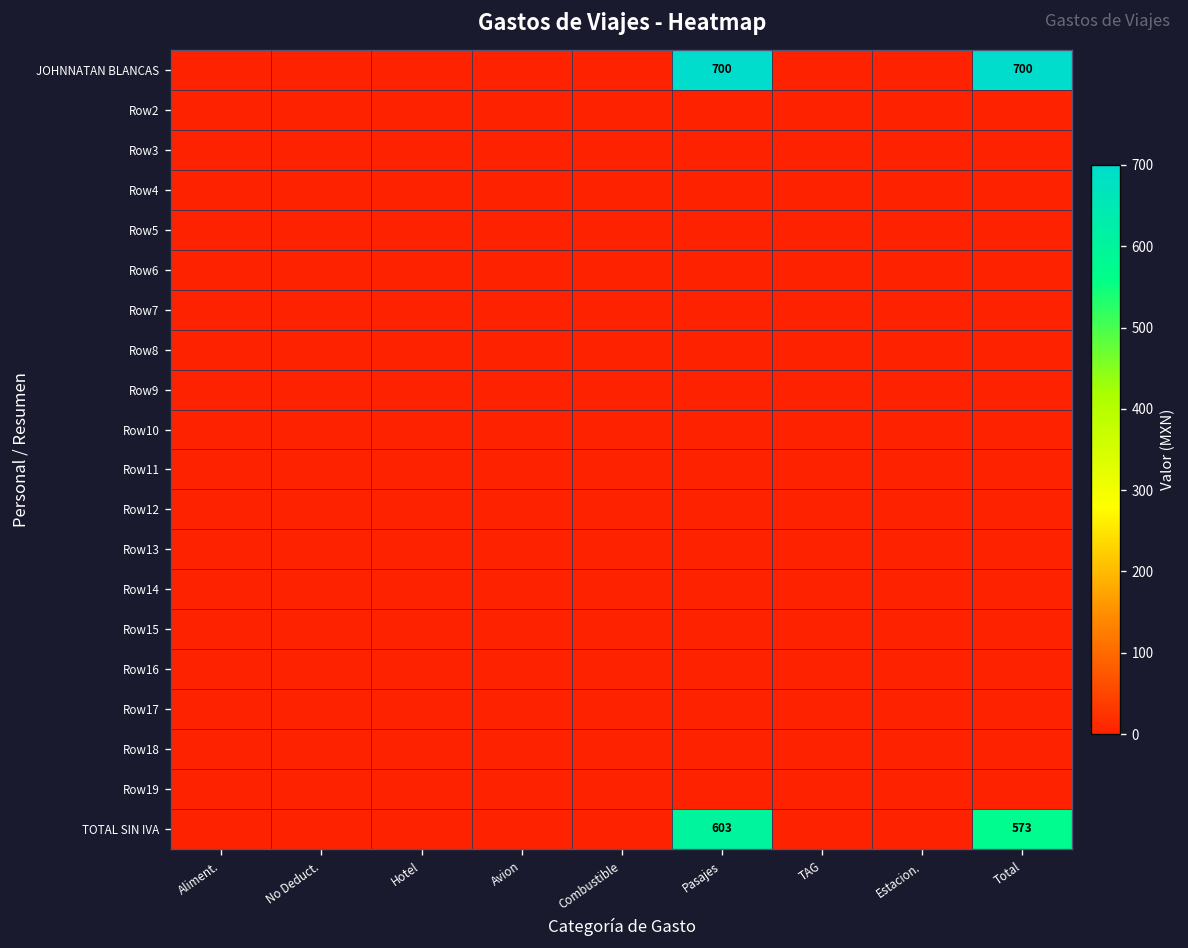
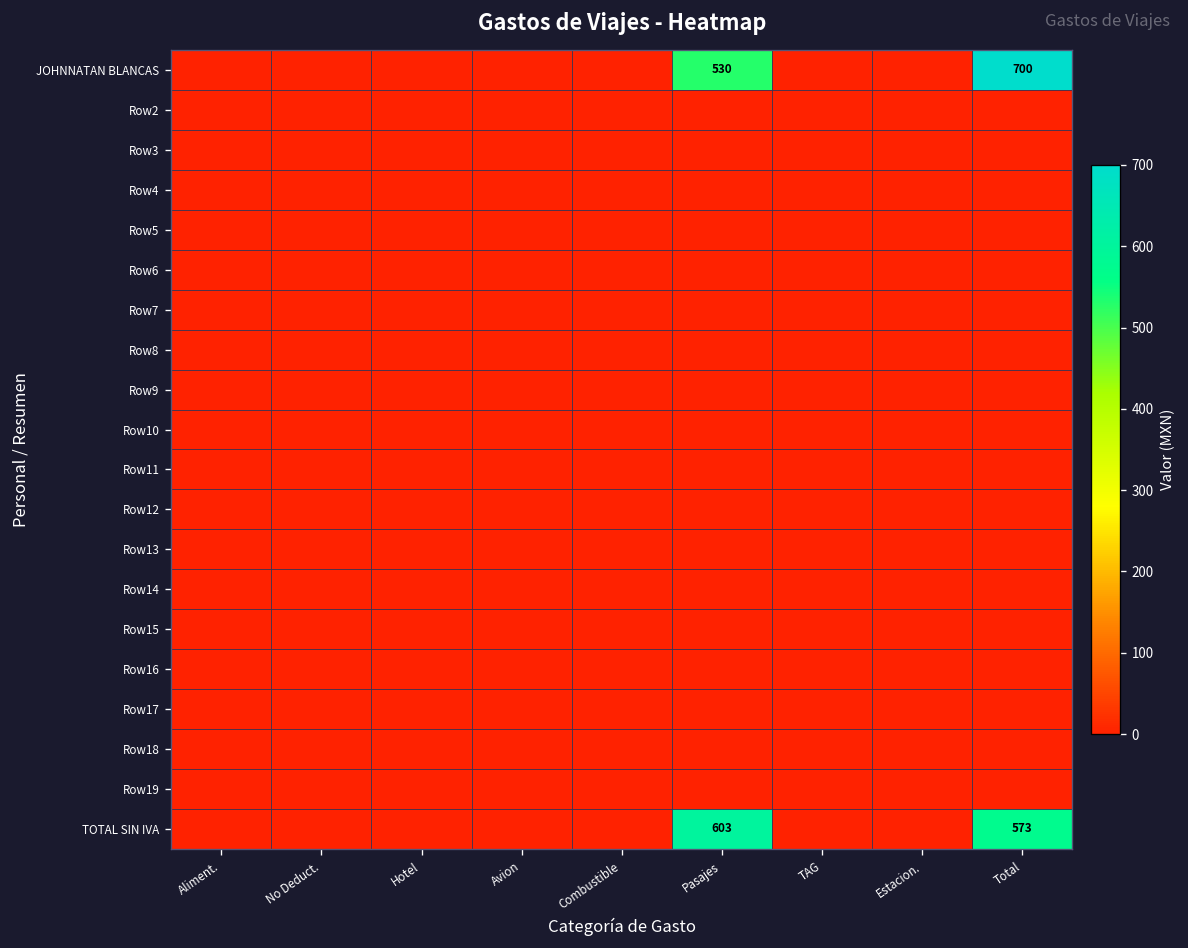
  {
    "JOHNNATAN BLANCAS": {
-     "Pasajes": 700,
+     "Pasajes": 530,
      "Total": 700
    },
    "TOTAL SIN IVA": {
      "Pasajes": 603,
      "Total": 573
    }
  }
